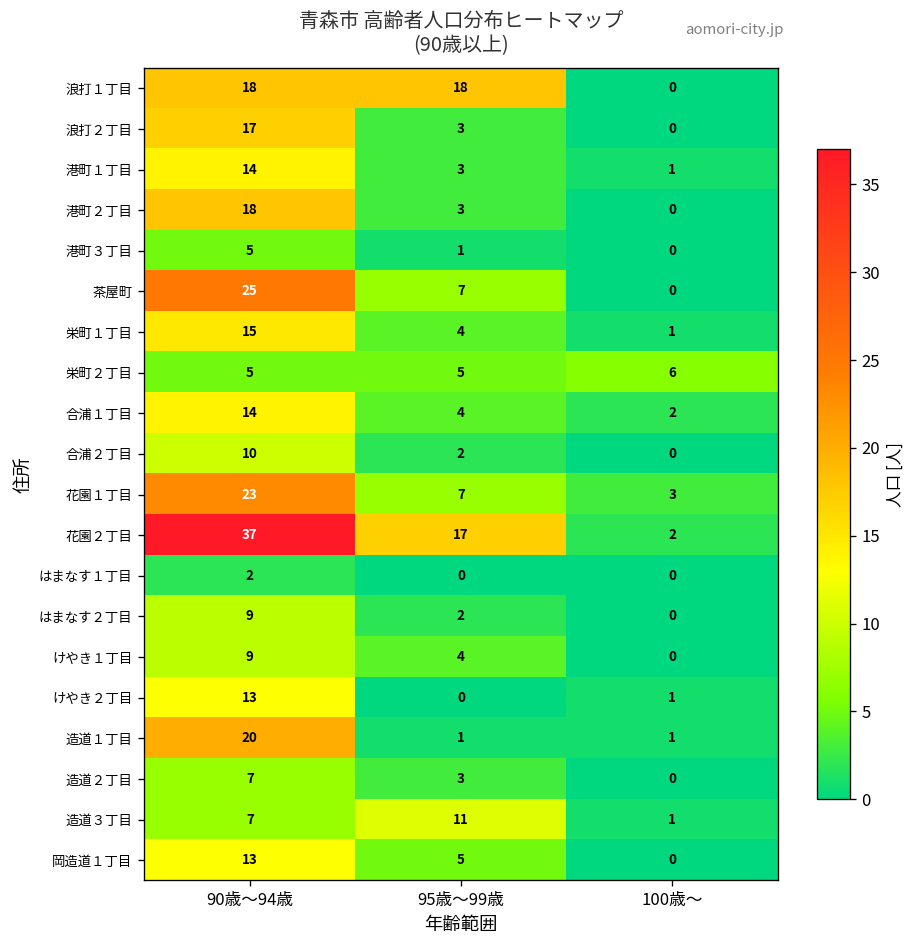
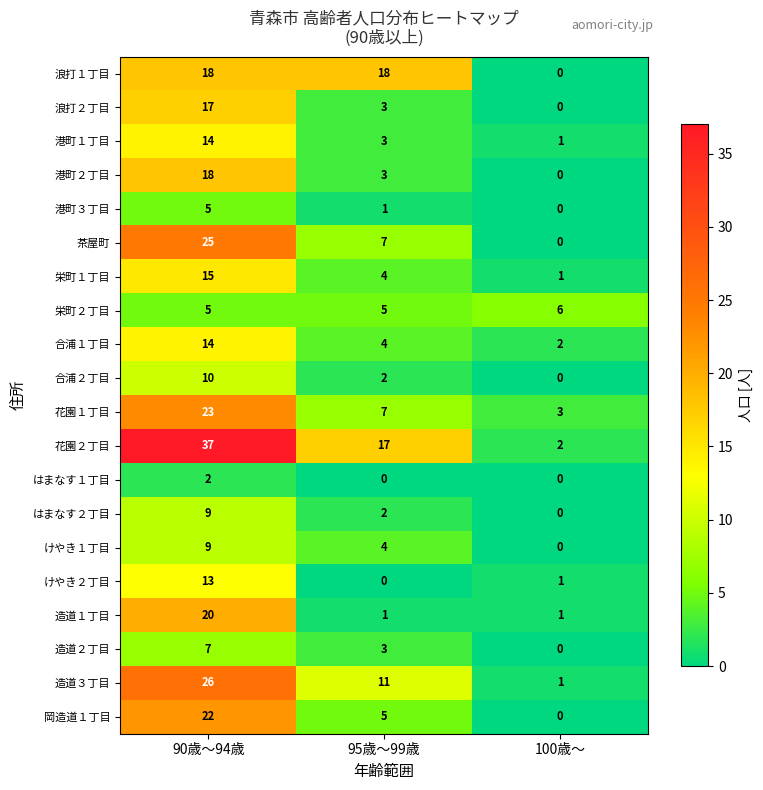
  {
    "浪打１丁目": {
      "90歳～94歳": 18,
      "95歳～99歳": 18,
      "100歳～": 0
    },
    "浪打２丁目": {
      "90歳～94歳": 17,
      "95歳～99歳": 3,
      "100歳～": 0
    },
    "港町１丁目": {
      "90歳～94歳": 14,
      "95歳～99歳": 3,
      "100歳～": 1
    },
    "港町２丁目": {
      "90歳～94歳": 18,
      "95歳～99歳": 3,
      "100歳～": 0
    },
    "港町３丁目": {
      "90歳～94歳": 5,
      "95歳～99歳": 1,
      "100歳～": 0
    },
    "茶屋町": {
      "90歳～94歳": 25,
      "95歳～99歳": 7,
      "100歳～": 0
    },
    "栄町１丁目": {
      "90歳～94歳": 15,
      "95歳～99歳": 4,
      "100歳～": 1
    },
    "栄町２丁目": {
      "90歳～94歳": 5,
      "95歳～99歳": 5,
      "100歳～": 6
    },
    "合浦１丁目": {
      "90歳～94歳": 14,
      "95歳～99歳": 4,
      "100歳～": 2
    },
    "合浦２丁目": {
      "90歳～94歳": 10,
      "95歳～99歳": 2,
      "100歳～": 0
    },
    "花園１丁目": {
      "90歳～94歳": 23,
      "95歳～99歳": 7,
      "100歳～": 3
    },
    "花園２丁目": {
      "90歳～94歳": 37,
      "95歳～99歳": 17,
      "100歳～": 2
    },
    "はまなす１丁目": {
      "90歳～94歳": 2,
      "95歳～99歳": 0,
      "100歳～": 0
    },
    "はまなす２丁目": {
      "90歳～94歳": 9,
      "95歳～99歳": 2,
      "100歳～": 0
    },
    "けやき１丁目": {
      "90歳～94歳": 9,
      "95歳～99歳": 4,
      "100歳～": 0
    },
    "けやき２丁目": {
      "90歳～94歳": 13,
      "95歳～99歳": 0,
      "100歳～": 1
    },
    "造道１丁目": {
      "90歳～94歳": 20,
      "95歳～99歳": 1,
      "100歳～": 1
    },
    "造道２丁目": {
      "90歳～94歳": 7,
      "95歳～99歳": 3,
      "100歳～": 0
    },
    "造道３丁目": {
-     "90歳～94歳": 7,
+     "90歳～94歳": 26,
      "95歳～99歳": 11,
      "100歳～": 1
    },
    "岡造道１丁目": {
-     "90歳～94歳": 13,
+     "90歳～94歳": 22,
      "95歳～99歳": 5,
      "100歳～": 0
    }
  }
